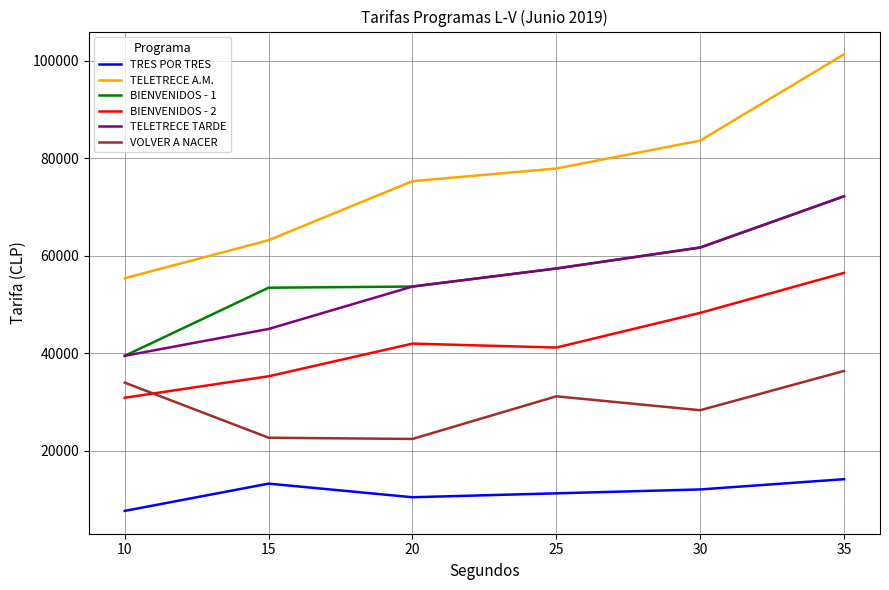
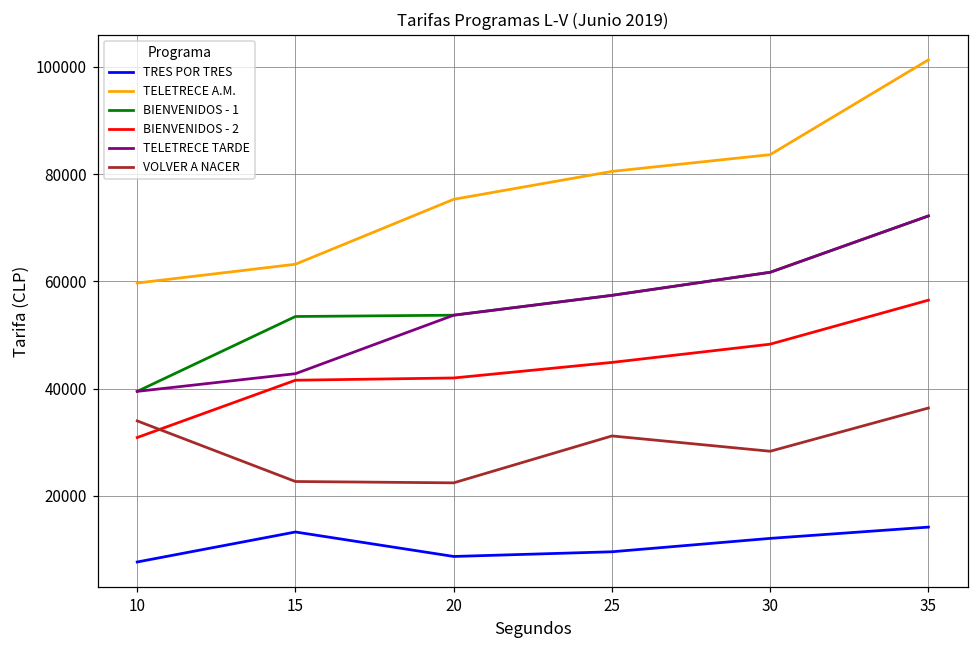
  {
    "TRES POR TRES": {
      "10": 8000,
      "15": 13000,
-     "20": 11000,
-     "25": 11000,
+     "20": 9000,
+     "25": 10000,
      "30": 12000,
      "35": 14000
    },
    "TELETRECE A.M.": {
-     "10": 55000,
+     "10": 60000,
      "15": 63000,
      "20": 75000,
-     "25": 78000,
+     "25": 81000,
      "30": 84000,
      "35": 101000
    },
    "BIENVENIDOS - 1": {
      "15": 53000
    },
    "BIENVENIDOS - 2": {
      "10": 31000,
-     "15": 35000,
+     "15": 42000,
      "20": 42000,
-     "25": 41000,
+     "25": 45000,
      "30": 48000,
      "35": 57000
    },
    "TELETRECE TARDE": {
-     "15": 45000
+     "15": 43000
    },
    "VOLVER A NACER": {
      "10": 34000,
      "15": 23000,
      "20": 22000,
      "25": 31000,
      "30": 28000,
      "35": 36000
    }
  }
